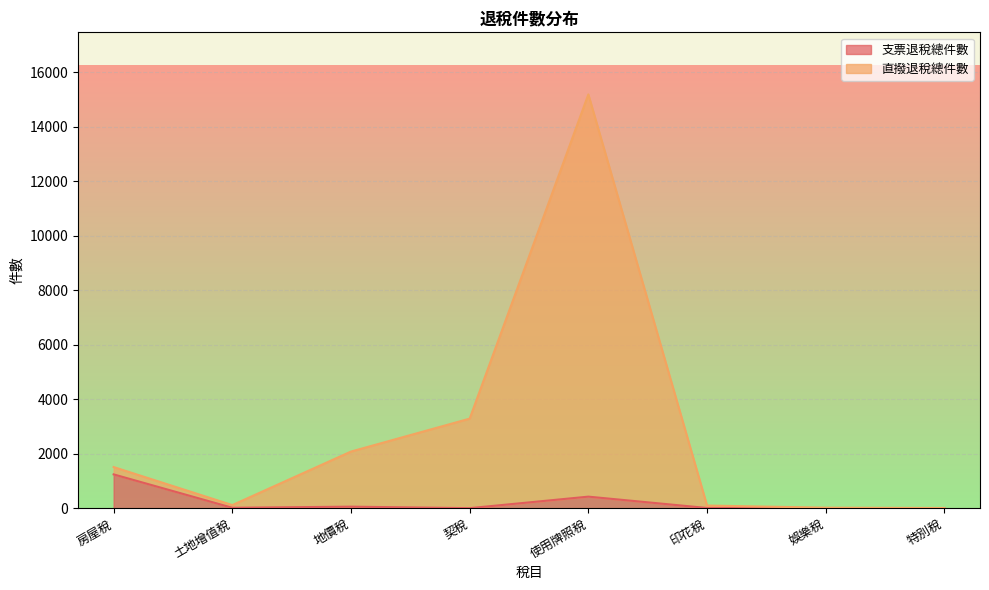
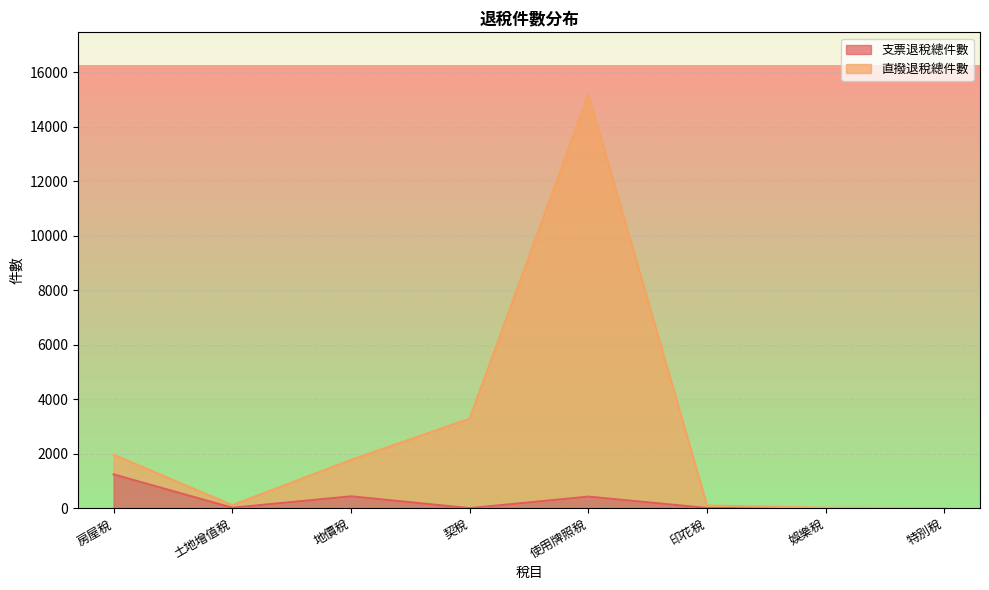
  {
    "支票退稅總件數": {
      "房屋稅": 1200,
      "土地增值稅": 0,
-     "地價稅": 100,
+     "地價稅": 400,
      "契稅": 0,
      "使用牌照稅": 400
    },
    "直撥退稅總件數": {
-     "房屋稅": 300,
+     "房屋稅": 700,
      "土地增值稅": 100,
-     "地價稅": 2000,
+     "地價稅": 1300,
      "契稅": 3300,
      "使用牌照稅": 14800
    }
  }
